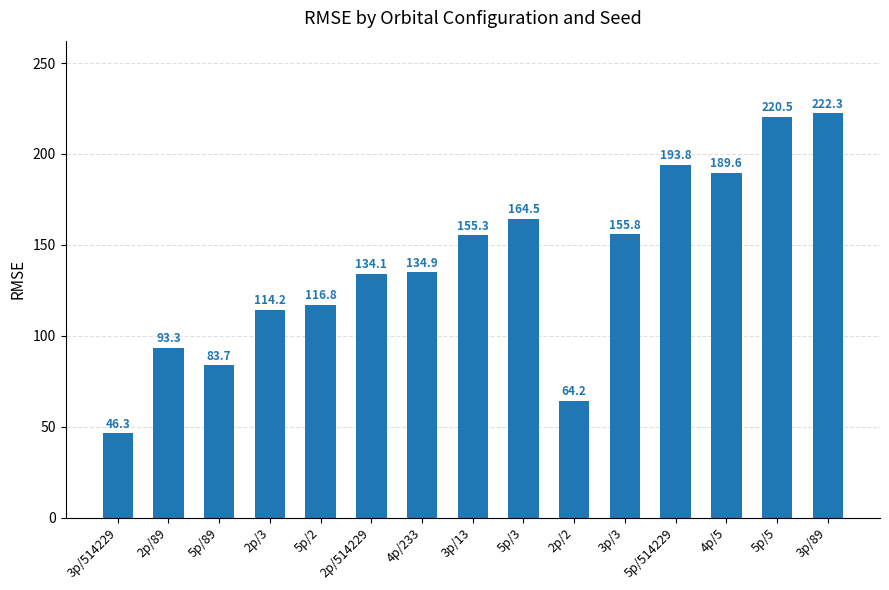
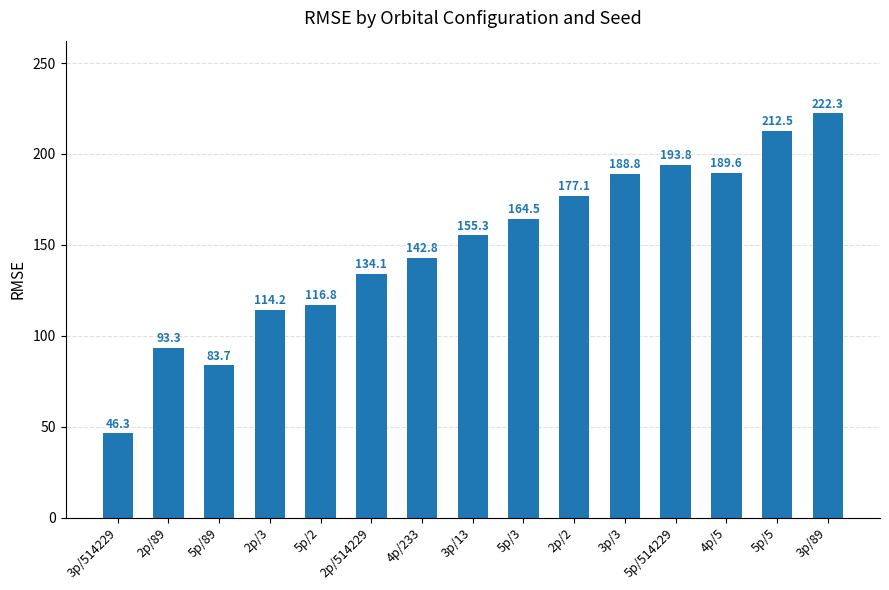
  {
    "3p/514229": 46.3,
    "2p/89": 93.3,
    "5p/89": 83.7,
    "2p/3": 114.2,
    "5p/2": 116.8,
    "2p/514229": 134.1,
-   "4p/233": 134.9,
+   "4p/233": 142.8,
    "3p/13": 155.3,
    "5p/3": 164.5,
-   "2p/2": 64.2,
-   "3p/3": 155.8,
+   "2p/2": 177.1,
+   "3p/3": 188.8,
    "5p/514229": 193.8,
    "4p/5": 189.6,
-   "5p/5": 220.5,
+   "5p/5": 212.5,
    "3p/89": 222.3
  }
